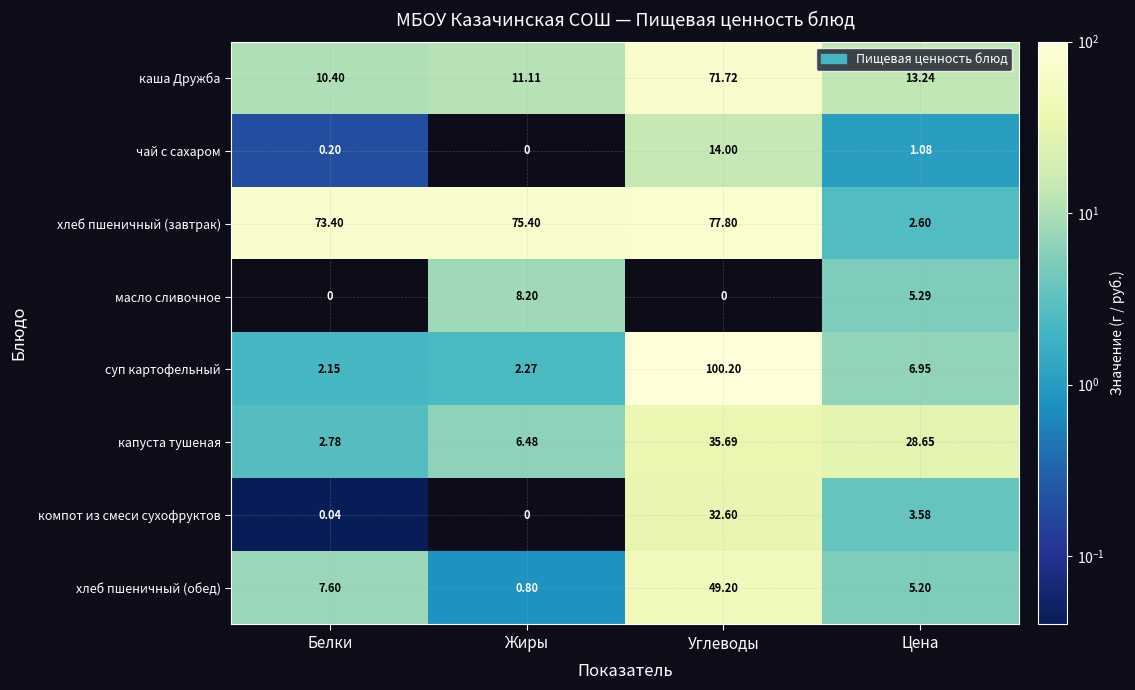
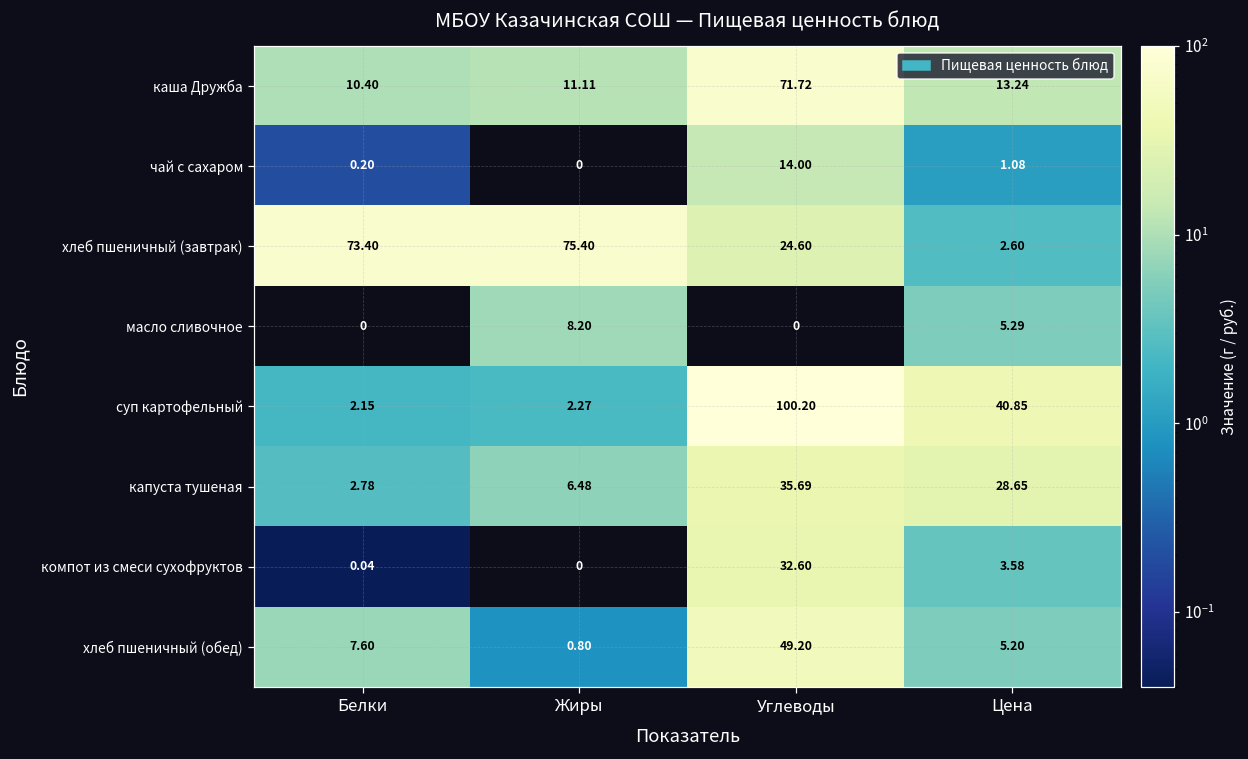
  {
    "каша Дружба": {
      "Белки": 10.40,
      "Жиры": 11.11,
      "Углеводы": 71.72,
      "Цена": 13.24
    },
    "чай с сахаром": {
      "Белки": 0.20,
      "Жиры": 0,
      "Углеводы": 14.00,
      "Цена": 1.08
    },
    "хлеб пшеничный (завтрак)": {
      "Белки": 73.40,
      "Жиры": 75.40,
-     "Углеводы": 77.80,
+     "Углеводы": 24.60,
      "Цена": 2.60
    },
    "масло сливочное": {
      "Белки": 0,
      "Жиры": 8.20,
      "Углеводы": 0,
      "Цена": 5.29
    },
    "суп картофельный": {
      "Белки": 2.15,
      "Жиры": 2.27,
      "Углеводы": 100.20,
-     "Цена": 6.95
+     "Цена": 40.85
    },
    "капуста тушеная": {
      "Белки": 2.78,
      "Жиры": 6.48,
      "Углеводы": 35.69,
      "Цена": 28.65
    },
    "компот из смеси сухофруктов": {
      "Белки": 0.04,
      "Жиры": 0,
      "Углеводы": 32.60,
      "Цена": 3.58
    },
    "хлеб пшеничный (обед)": {
      "Белки": 7.60,
      "Жиры": 0.80,
      "Углеводы": 49.20,
      "Цена": 5.20
    }
  }
